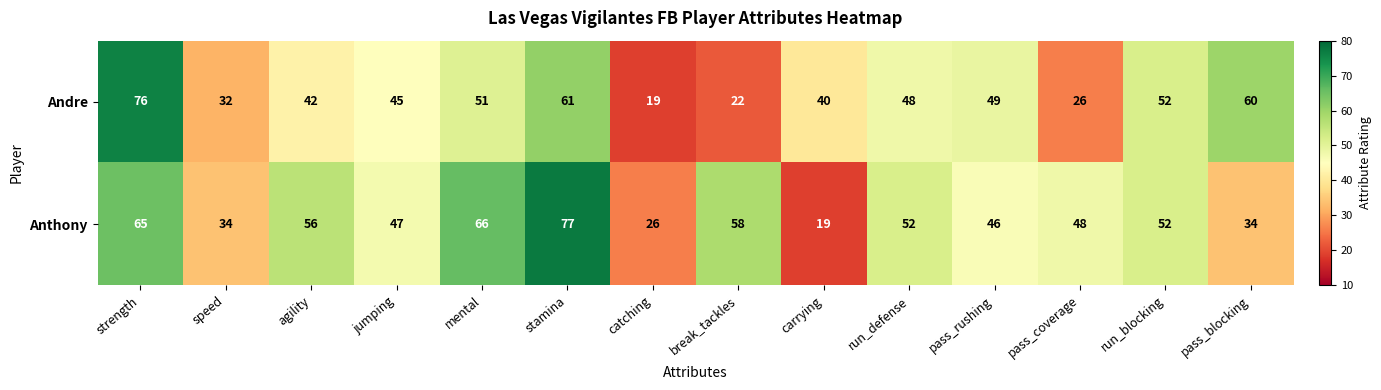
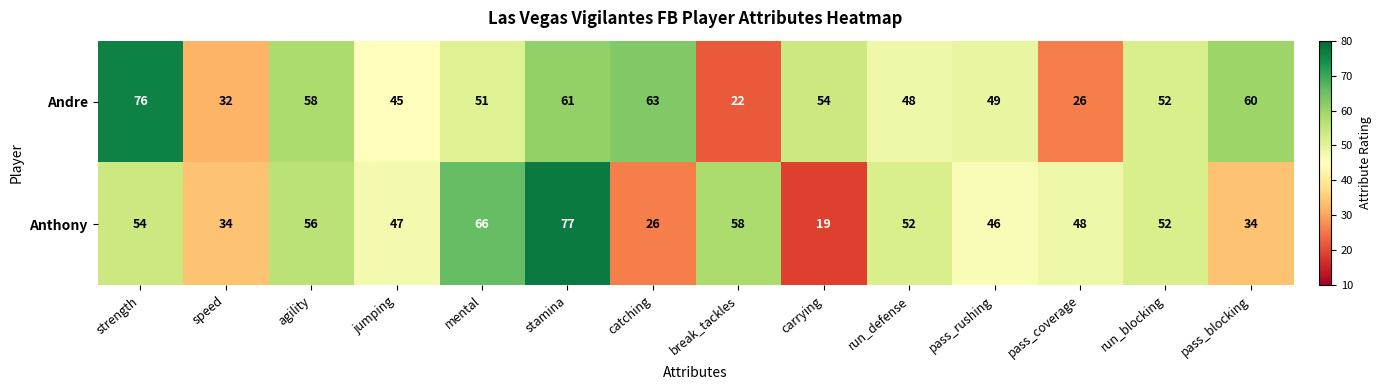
  {
    "Andre": {
      "strength": 76,
      "speed": 32,
-     "agility": 42,
+     "agility": 58,
      "jumping": 45,
      "mental": 51,
      "stamina": 61,
-     "catching": 19,
+     "catching": 63,
      "break_tackles": 22,
-     "carrying": 40,
+     "carrying": 54,
      "run_defense": 48,
      "pass_rushing": 49,
      "pass_coverage": 26,
      "run_blocking": 52,
      "pass_blocking": 60
    },
    "Anthony": {
-     "strength": 65,
+     "strength": 54,
      "speed": 34,
      "agility": 56,
      "jumping": 47,
      "mental": 66,
      "stamina": 77,
      "catching": 26,
      "break_tackles": 58,
      "carrying": 19,
      "run_defense": 52,
      "pass_rushing": 46,
      "pass_coverage": 48,
      "run_blocking": 52,
      "pass_blocking": 34
    }
  }
